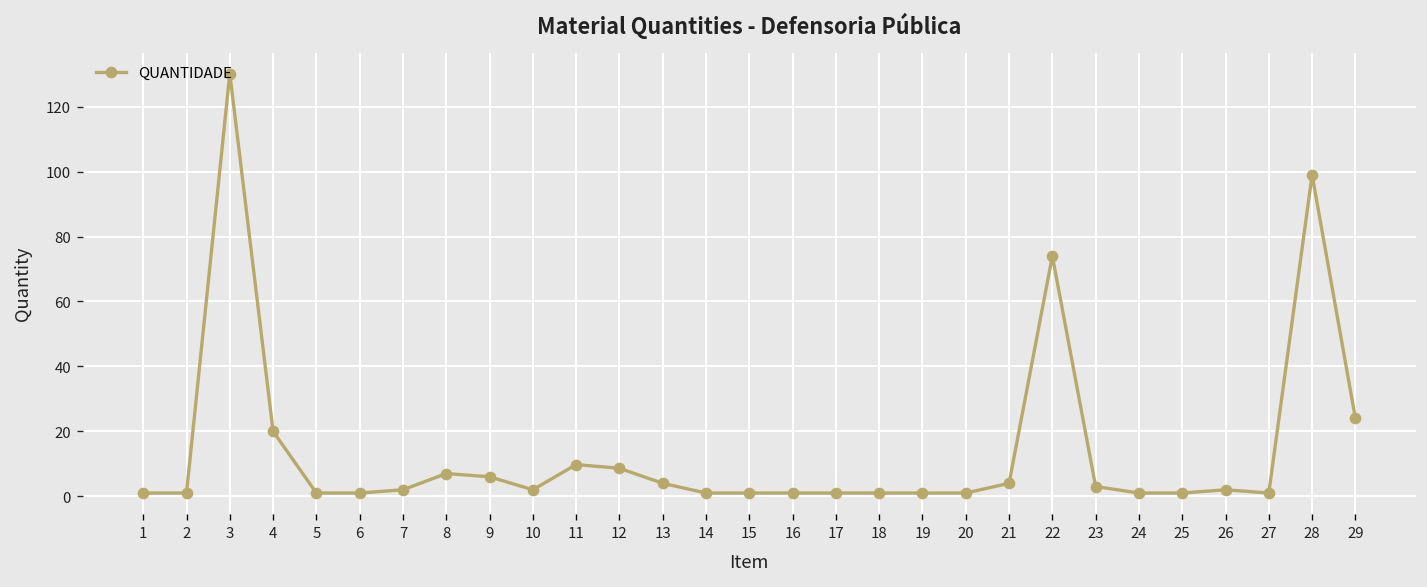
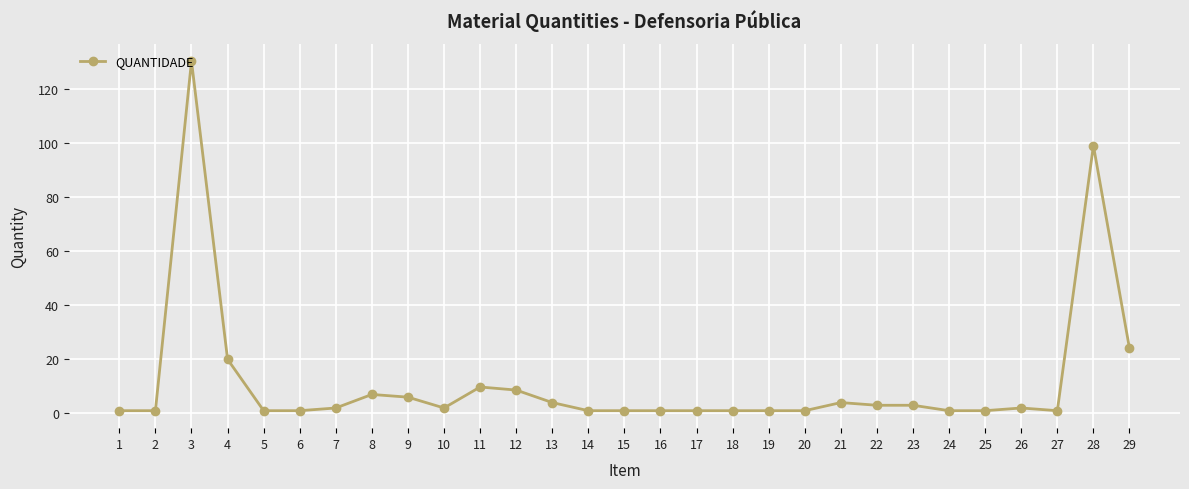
  {
    "1": 1,
    "2": 1,
    "3": 130,
    "4": 20,
    "5": 1,
    "6": 1,
    "7": 2,
    "8": 7,
    "9": 6,
    "10": 2,
    "11": 10,
    "12": 9,
    "13": 4,
    "14": 1,
    "15": 1,
    "16": 1,
    "17": 1,
    "18": 1,
    "19": 1,
    "20": 1,
    "21": 4,
-   "22": 74,
+   "22": 3,
    "23": 3,
    "24": 1,
    "25": 1,
    "26": 2,
    "27": 1,
    "28": 99,
    "29": 24
  }
